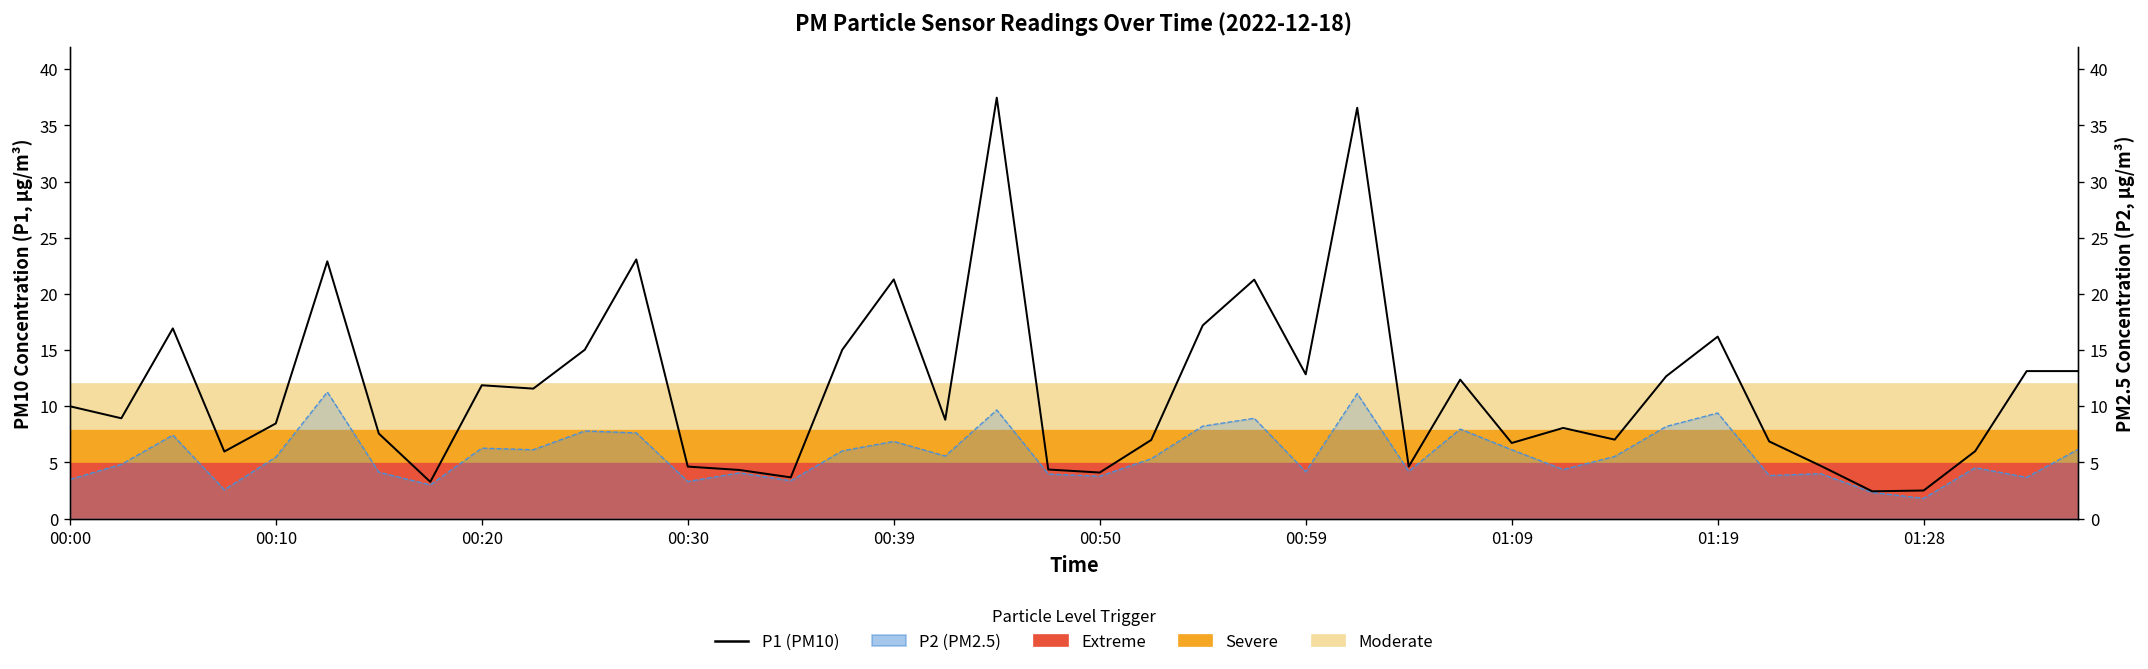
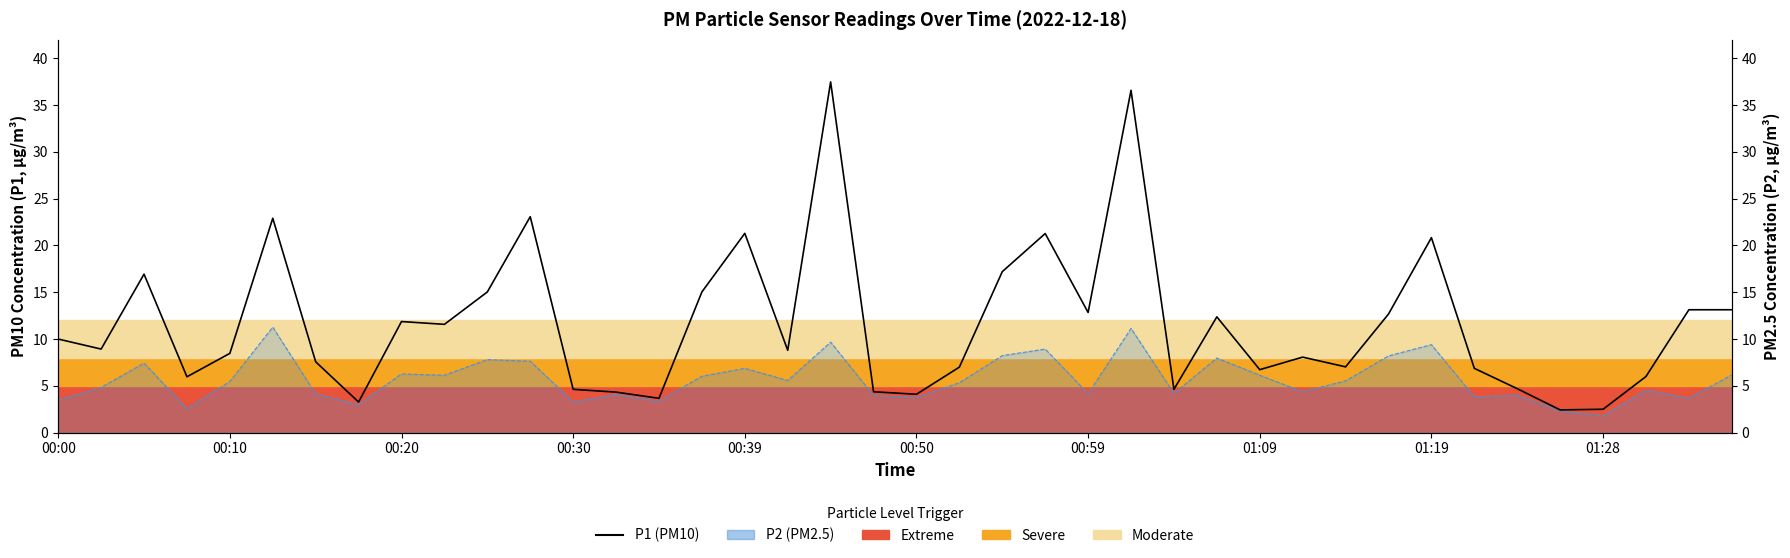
  {
    "P1 (PM10)": {
      "00:00": 10,
      "00:10": 8,
      "00:30": 5,
      "00:39": 21,
      "00:50": 4,
      "00:59": 13,
      "01:09": 7,
-     "01:19": 16,
+     "01:19": 21,
      "01:28": 3
    },
    "P2 (PM2.5)": {
      "00:00": 3,
      "00:10": 5,
      "00:20": 6,
      "00:30": 3,
      "00:39": 7,
      "00:50": 4,
      "00:59": 4,
      "01:09": 6,
      "01:19": 9,
      "01:28": 2
    }
  }
